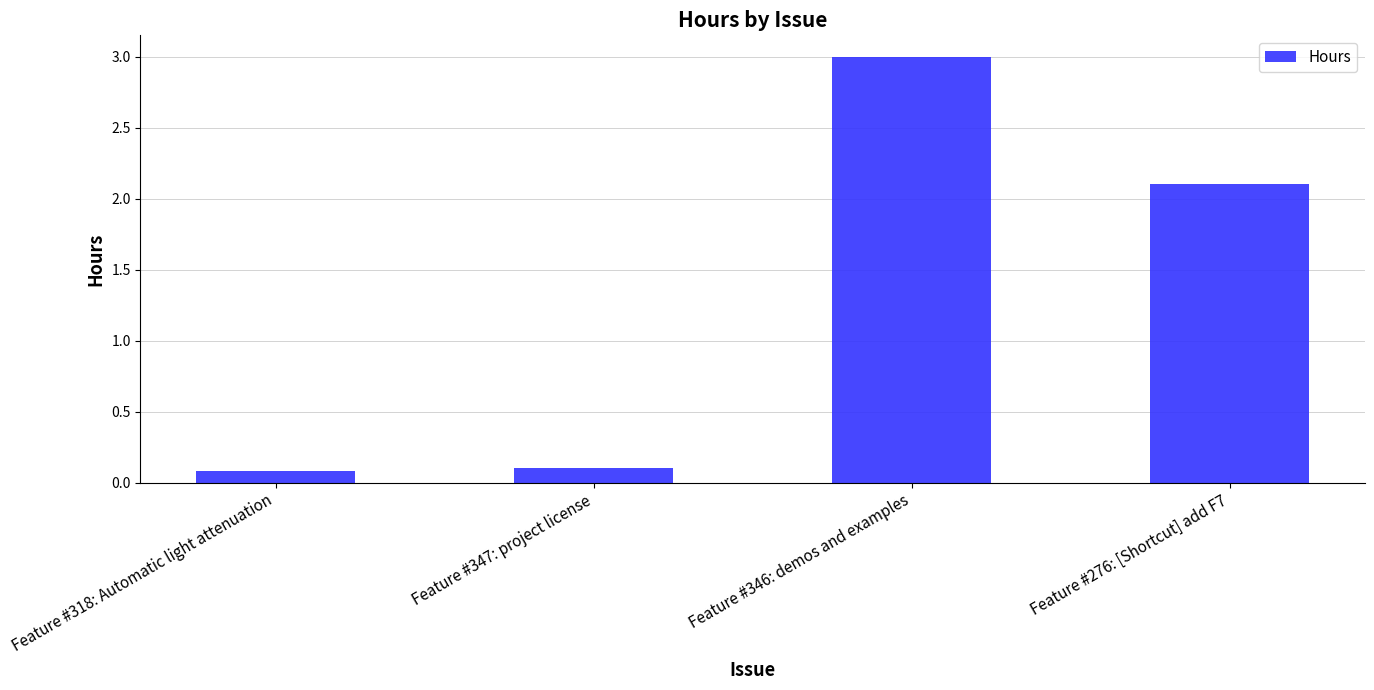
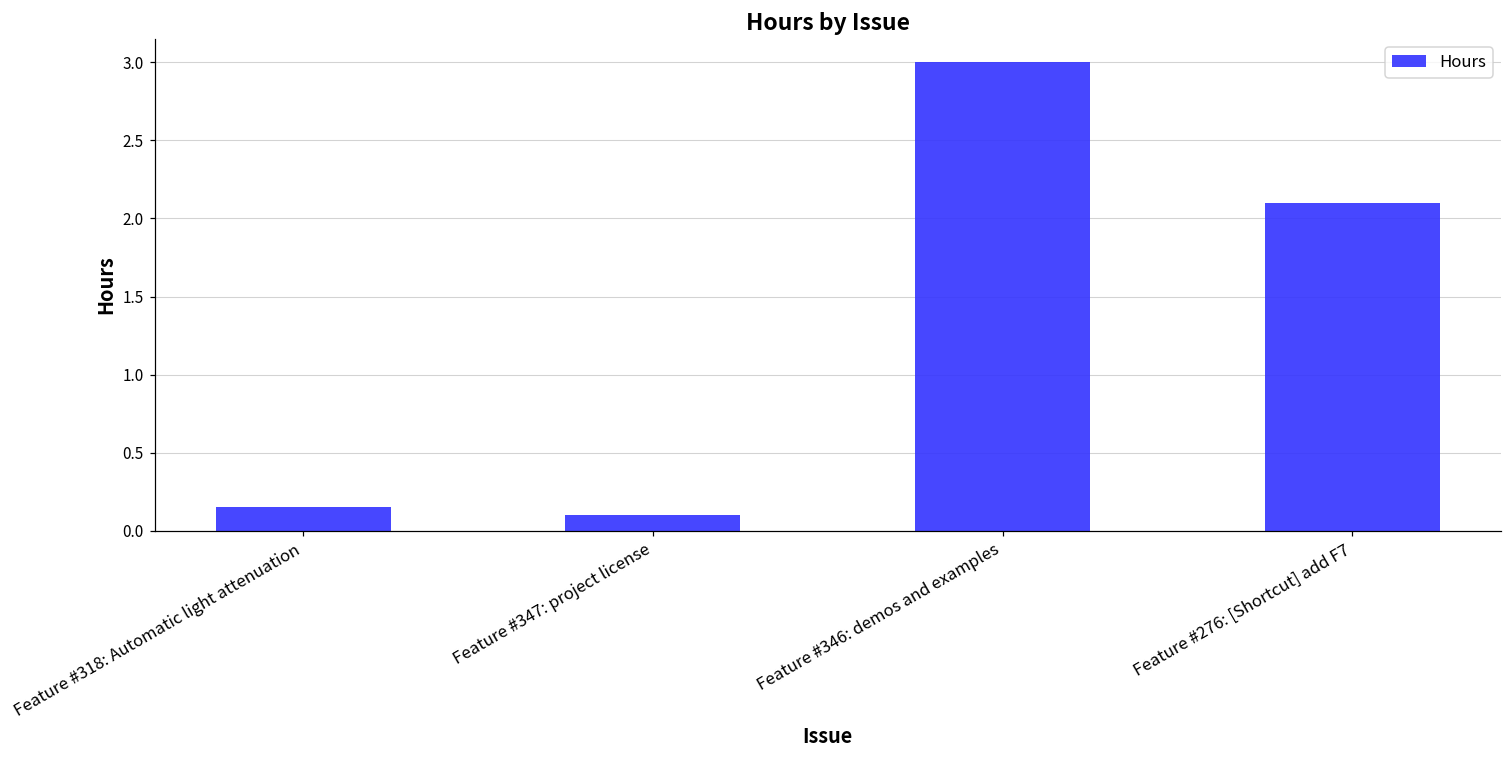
  {
-   "Feature #318: Automatic light attenuation": 0.08,
+   "Feature #318: Automatic light attenuation": 0.15,
    "Feature #347: project license": 0.10,
    "Feature #346: demos and examples": 3.00,
    "Feature #276: [Shortcut] add F7": 2.10
  }
